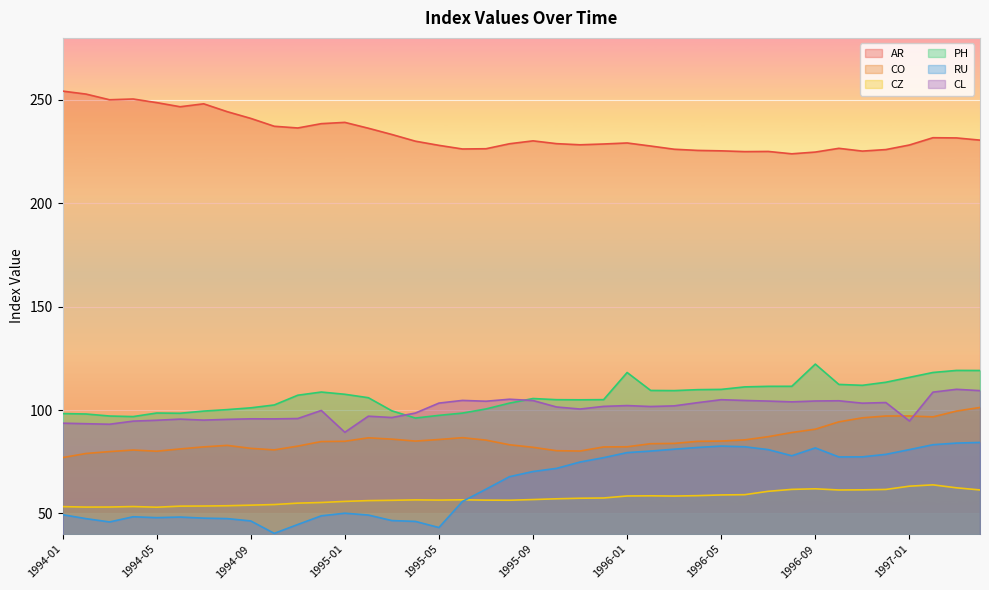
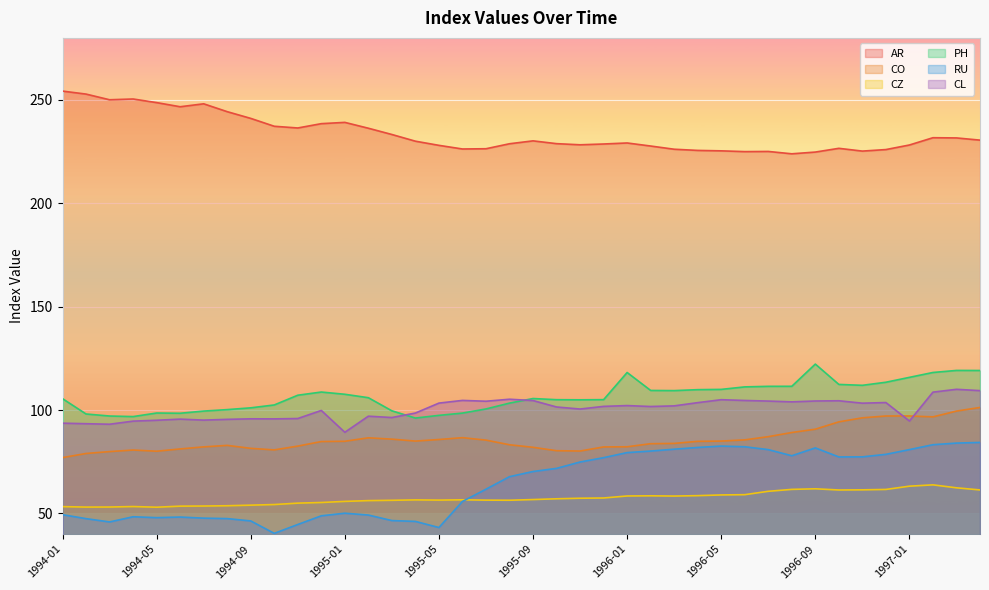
  {
    "PH": {
-     "1994-01": 98,
+     "1994-01": 106,
      "1994-05": 99,
      "1994-09": 101,
      "1995-01": 108,
      "1995-05": 97,
      "1996-01": 118,
      "1996-05": 110,
      "1996-09": 122,
      "1997-01": 116
    },
    "RU": {
      "1994-01": 49,
      "1994-05": 48,
      "1994-09": 46,
      "1995-01": 50,
      "1995-05": 43,
      "1995-09": 70,
      "1996-01": 79,
      "1996-05": 83,
      "1996-09": 82,
      "1997-01": 81
    },
    "CL": {
      "1994-01": 94,
      "1994-05": 95,
      "1994-09": 96,
      "1995-01": 89,
      "1995-05": 103,
      "1996-01": 102,
      "1996-05": 105,
      "1996-09": 104,
      "1997-01": 95
    }
  }
